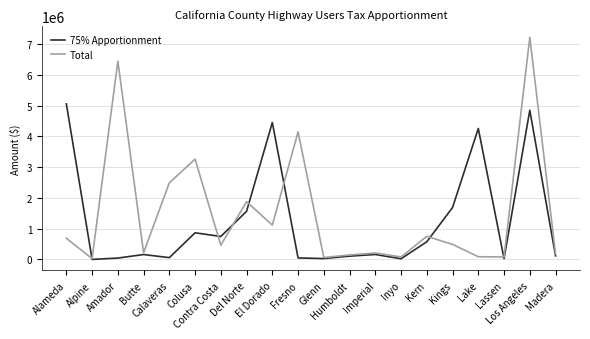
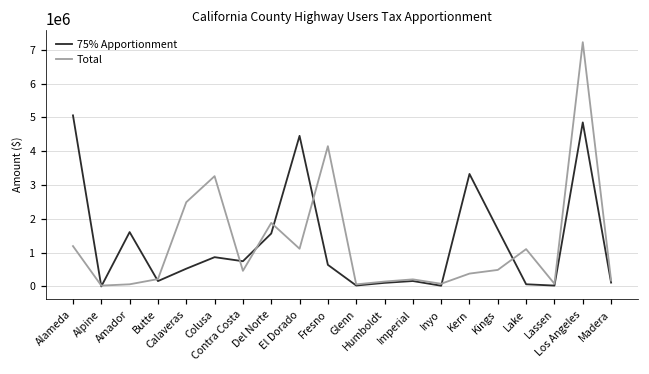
  {
    "75% Apportionment": {
      "Alameda": 5100000,
-     "Amador": 0,
-     "Calaveras": 100000,
+     "Amador": 1600000,
+     "Calaveras": 500000,
      "Colusa": 900000,
      "Contra Costa": 700000,
      "Del Norte": 1600000,
      "El Dorado": 4500000,
-     "Fresno": 0,
-     "Kern": 600000,
+     "Fresno": 600000,
+     "Kern": 3300000,
      "Kings": 1700000,
-     "Lake": 4300000,
+     "Lake": 100000,
      "Los Angeles": 4900000
    },
    "Total": {
-     "Alameda": 700000,
-     "Amador": 6400000,
+     "Alameda": 1200000,
+     "Amador": 100000,
      "Calaveras": 2500000,
      "Colusa": 3300000,
      "Contra Costa": 500000,
      "Del Norte": 1900000,
      "El Dorado": 1100000,
      "Fresno": 4100000,
-     "Kern": 800000,
+     "Kern": 400000,
      "Kings": 500000,
-     "Lake": 100000,
+     "Lake": 1100000,
      "Los Angeles": 7200000
    }
  }
